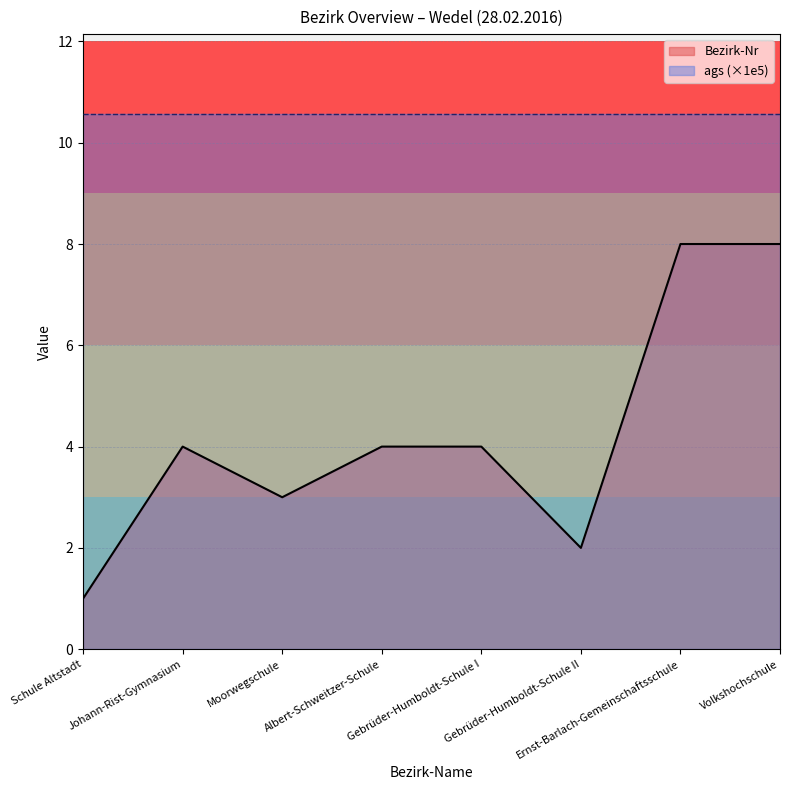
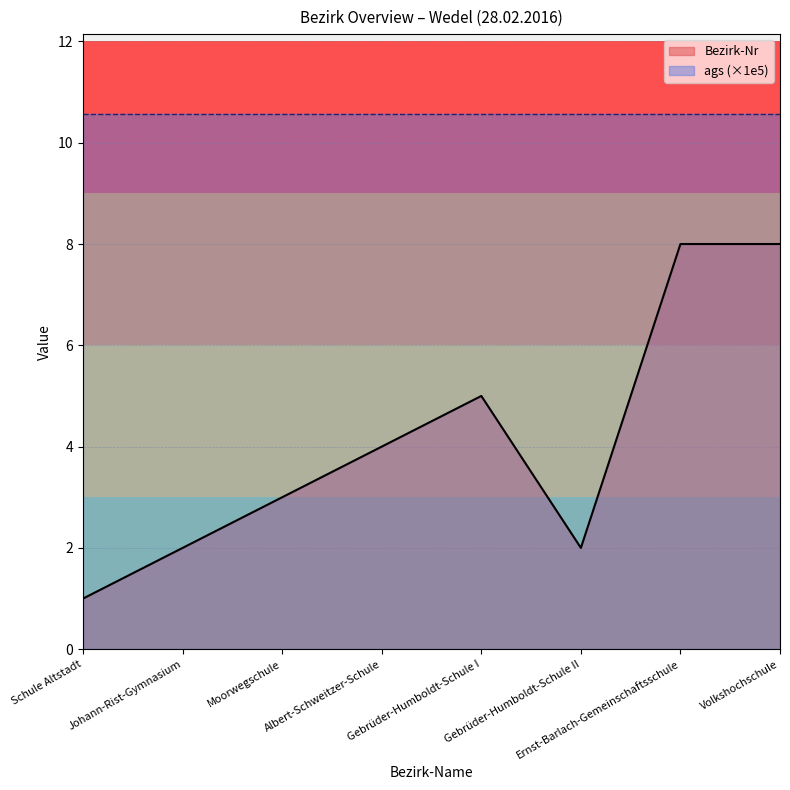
  {
    "Bezirk-Nr": {
      "Schule Altstadt": 1,
-     "Johann-Rist-Gymnasium": 4,
+     "Johann-Rist-Gymnasium": 2,
      "Moorwegschule": 3,
      "Albert-Schweitzer-Schule": 4,
-     "Gebrüder-Humboldt-Schule I": 4,
+     "Gebrüder-Humboldt-Schule I": 5,
      "Gebrüder-Humboldt-Schule II": 2,
      "Ernst-Barlach-Gemeinschaftsschule": 8,
      "Volkshochschule": 8
    },
    "ags (×1e5)": {
      "Schule Altstadt": 10.6,
      "Johann-Rist-Gymnasium": 10.6,
      "Moorwegschule": 10.6,
      "Albert-Schweitzer-Schule": 10.6,
      "Gebrüder-Humboldt-Schule I": 10.6,
      "Gebrüder-Humboldt-Schule II": 10.6,
      "Ernst-Barlach-Gemeinschaftsschule": 10.6,
      "Volkshochschule": 10.6
    }
  }
